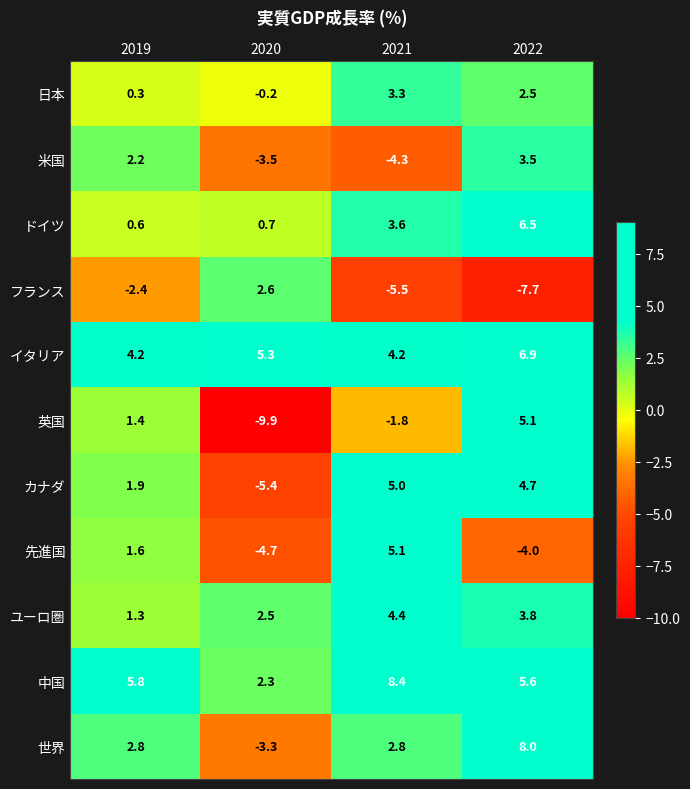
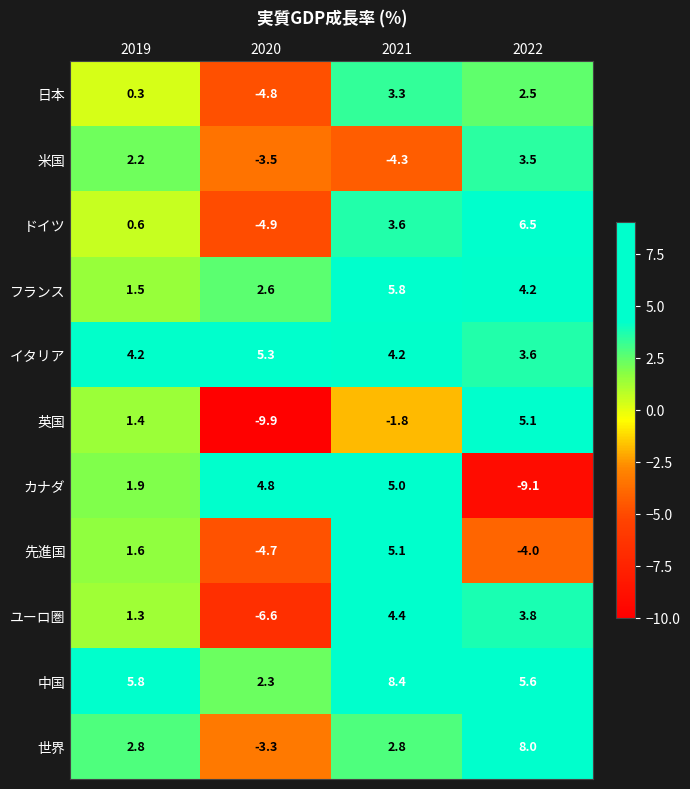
  {
    "日本": {
      "2019": 0.3,
-     "2020": -0.2,
+     "2020": -4.8,
      "2021": 3.3,
      "2022": 2.5
    },
    "米国": {
      "2019": 2.2,
      "2020": -3.5,
      "2021": -4.3,
      "2022": 3.5
    },
    "ドイツ": {
      "2019": 0.6,
-     "2020": 0.7,
+     "2020": -4.9,
      "2021": 3.6,
      "2022": 6.5
    },
    "フランス": {
-     "2019": -2.4,
+     "2019": 1.5,
      "2020": 2.6,
-     "2021": -5.5,
-     "2022": -7.7
+     "2021": 5.8,
+     "2022": 4.2
    },
    "イタリア": {
      "2019": 4.2,
      "2020": 5.3,
      "2021": 4.2,
-     "2022": 6.9
+     "2022": 3.6
    },
    "英国": {
      "2019": 1.4,
      "2020": -9.9,
      "2021": -1.8,
      "2022": 5.1
    },
    "カナダ": {
      "2019": 1.9,
-     "2020": -5.4,
+     "2020": 4.8,
      "2021": 5.0,
-     "2022": 4.7
+     "2022": -9.1
    },
    "先進国": {
      "2019": 1.6,
      "2020": -4.7,
      "2021": 5.1,
      "2022": -4.0
    },
    "ユーロ圏": {
      "2019": 1.3,
-     "2020": 2.5,
+     "2020": -6.6,
      "2021": 4.4,
      "2022": 3.8
    },
    "中国": {
      "2019": 5.8,
      "2020": 2.3,
      "2021": 8.4,
      "2022": 5.6
    },
    "世界": {
      "2019": 2.8,
      "2020": -3.3,
      "2021": 2.8,
      "2022": 8.0
    }
  }
